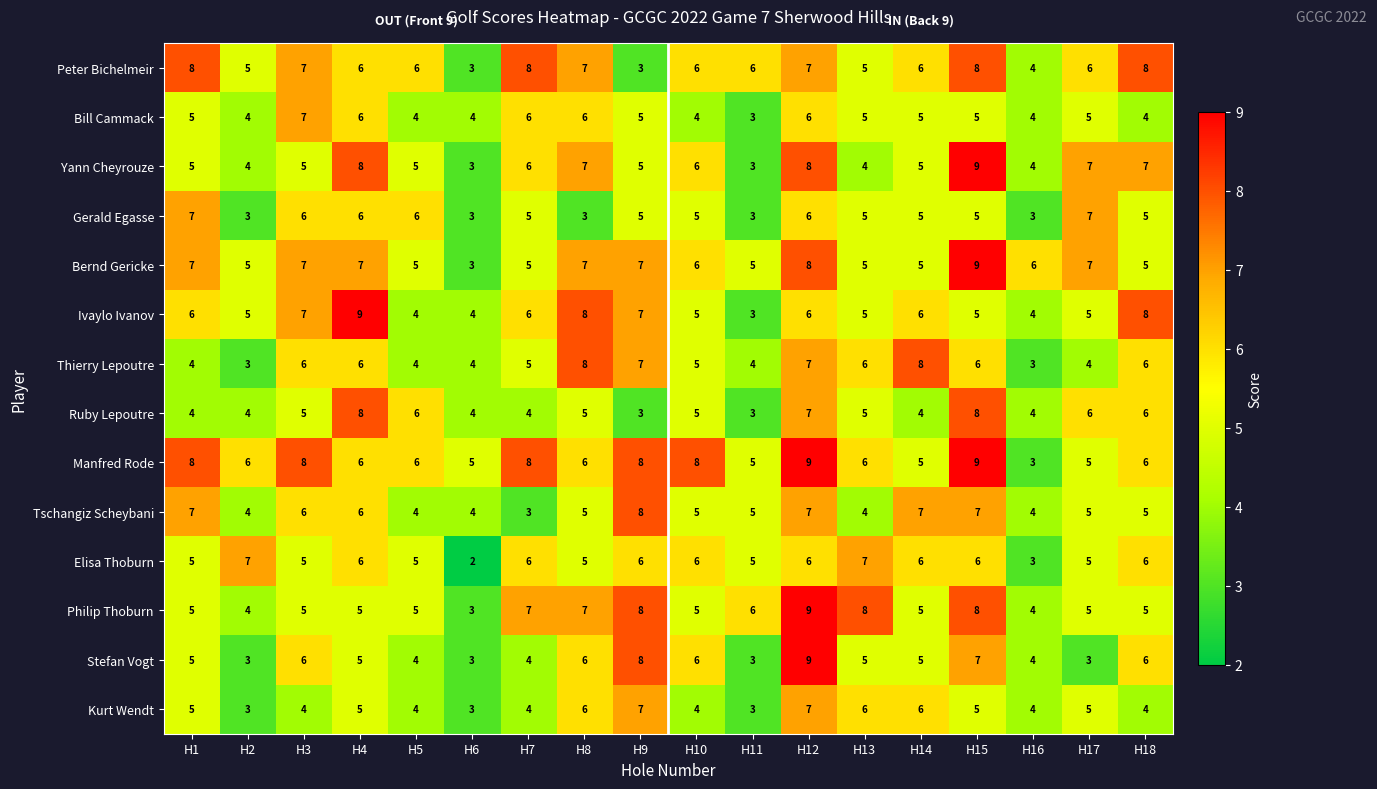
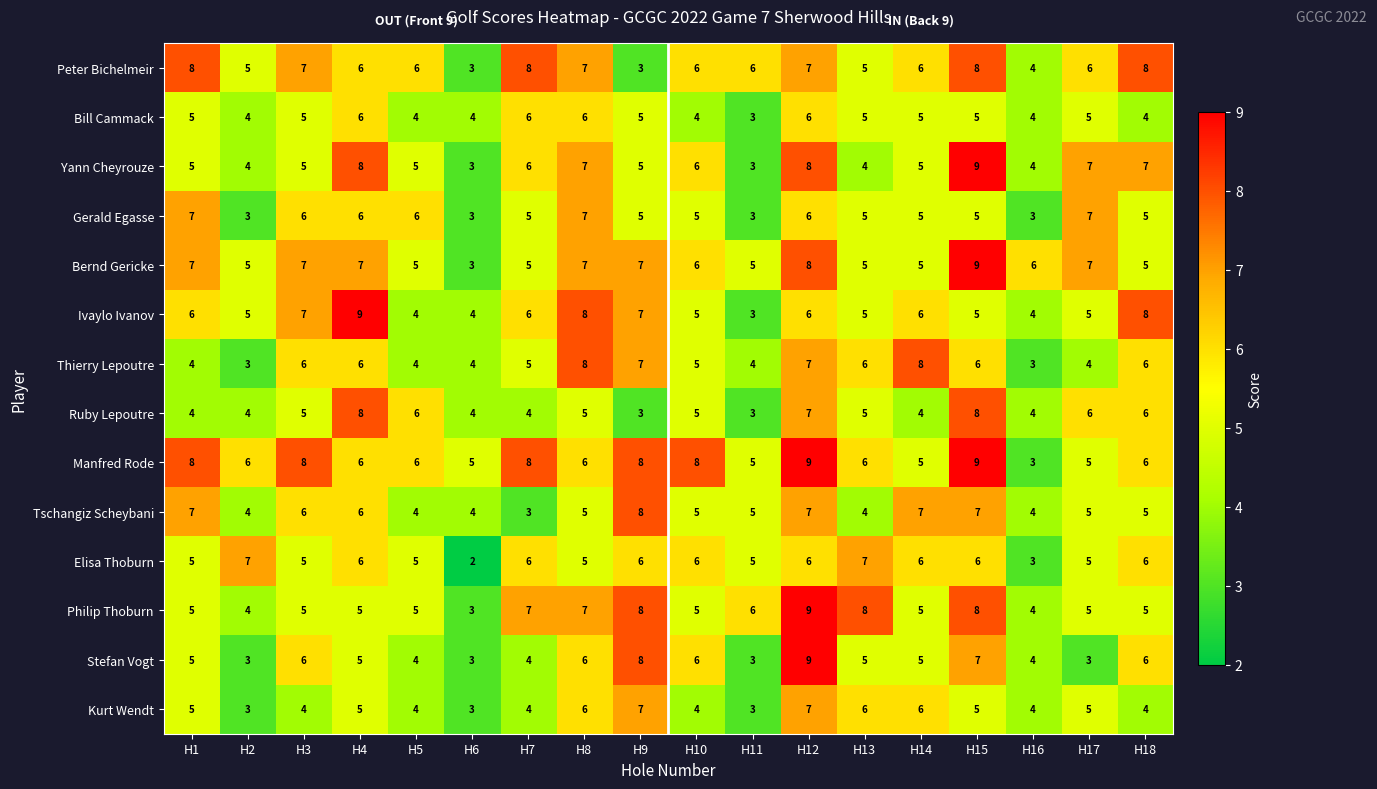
  {
    "Bill Cammack": {
      "H1": 5,
      "H2": 4,
-     "H3": 7,
+     "H3": 5,
      "H4": 6,
      "H5": 4,
      "H6": 4,
      "H7": 6,
      "H8": 6,
      "H9": 5,
      "H10": 4,
      "H11": 3,
      "H12": 6,
      "H13": 5,
      "H14": 5,
      "H15": 5,
      "H16": 4,
      "H17": 5,
      "H18": 4
    },
    "Gerald Egasse": {
      "H1": 7,
      "H2": 3,
      "H3": 6,
      "H4": 6,
      "H5": 6,
      "H6": 3,
      "H7": 5,
-     "H8": 3,
+     "H8": 7,
      "H9": 5,
      "H10": 5,
      "H11": 3,
      "H12": 6,
      "H13": 5,
      "H14": 5,
      "H15": 5,
      "H16": 3,
      "H17": 7,
      "H18": 5
    }
  }
